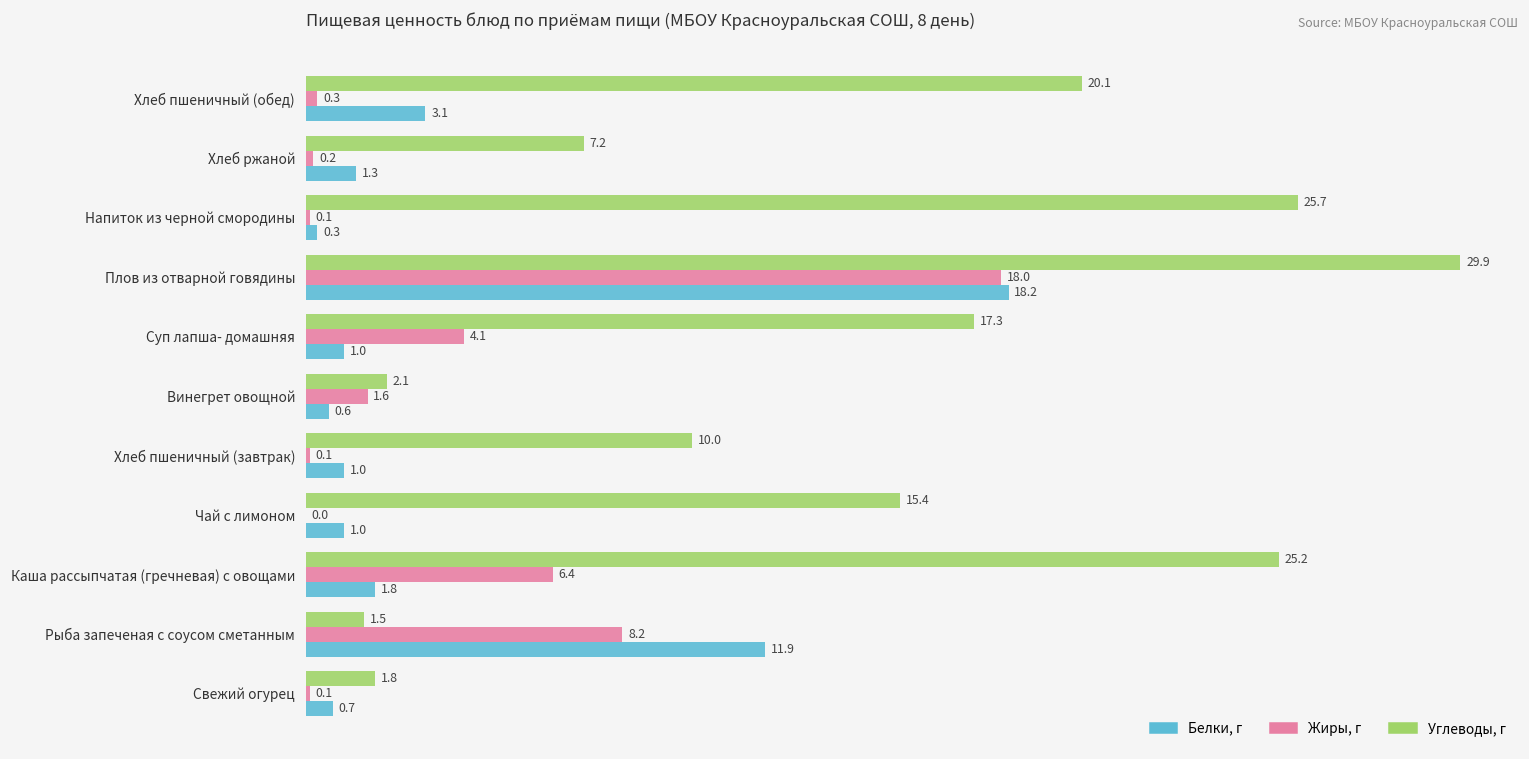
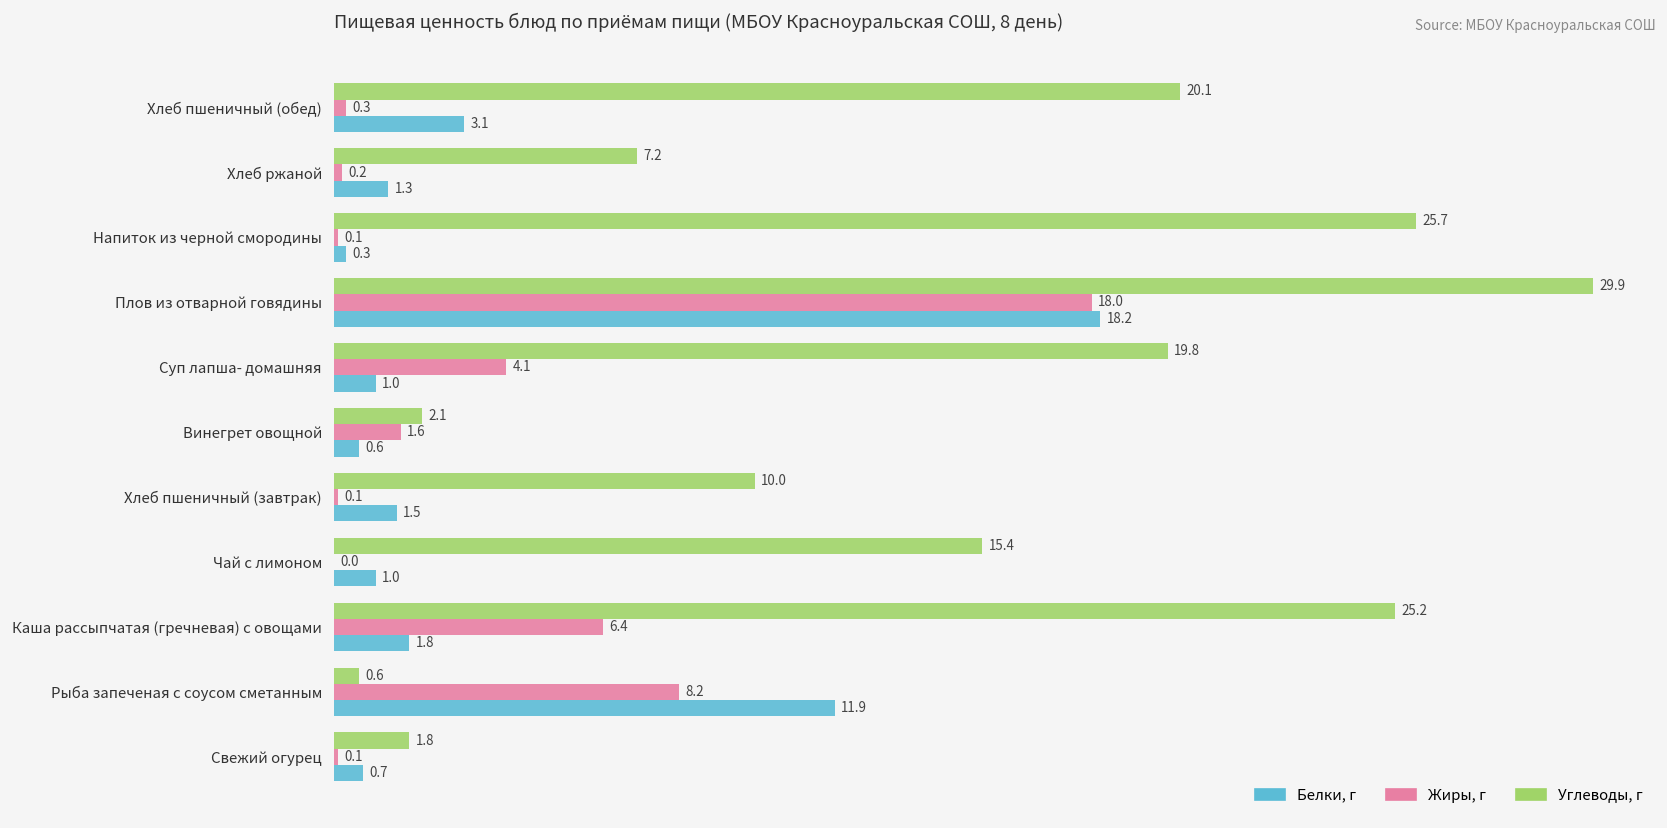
  {
    "Белки, г": {
      "Хлеб пшеничный (обед)": 3.1,
      "Хлеб ржаной": 1.3,
      "Напиток из черной смородины": 0.3,
      "Плов из отварной говядины": 18.2,
      "Суп лапша- домашняя": 1.0,
      "Винегрет овощной": 0.6,
-     "Хлеб пшеничный (завтрак)": 1.0,
+     "Хлеб пшеничный (завтрак)": 1.5,
      "Чай с лимоном": 1.0,
      "Каша рассыпчатая (гречневая) с овощами": 1.8,
      "Рыба запеченая с соусом сметанным": 11.9,
      "Свежий огурец": 0.7
    },
    "Жиры, г": {
      "Хлеб пшеничный (обед)": 0.3,
      "Хлеб ржаной": 0.2,
      "Напиток из черной смородины": 0.1,
      "Плов из отварной говядины": 18.0,
      "Суп лапша- домашняя": 4.1,
      "Винегрет овощной": 1.6,
      "Хлеб пшеничный (завтрак)": 0.1,
      "Чай с лимоном": 0.0,
      "Каша рассыпчатая (гречневая) с овощами": 6.4,
      "Рыба запеченая с соусом сметанным": 8.2,
      "Свежий огурец": 0.1
    },
    "Углеводы, г": {
      "Хлеб пшеничный (обед)": 20.1,
      "Хлеб ржаной": 7.2,
      "Напиток из черной смородины": 25.7,
      "Плов из отварной говядины": 29.9,
-     "Суп лапша- домашняя": 17.3,
+     "Суп лапша- домашняя": 19.8,
      "Винегрет овощной": 2.1,
      "Хлеб пшеничный (завтрак)": 10.0,
      "Чай с лимоном": 15.4,
      "Каша рассыпчатая (гречневая) с овощами": 25.2,
-     "Рыба запеченая с соусом сметанным": 1.5,
+     "Рыба запеченая с соусом сметанным": 0.6,
      "Свежий огурец": 1.8
    }
  }
